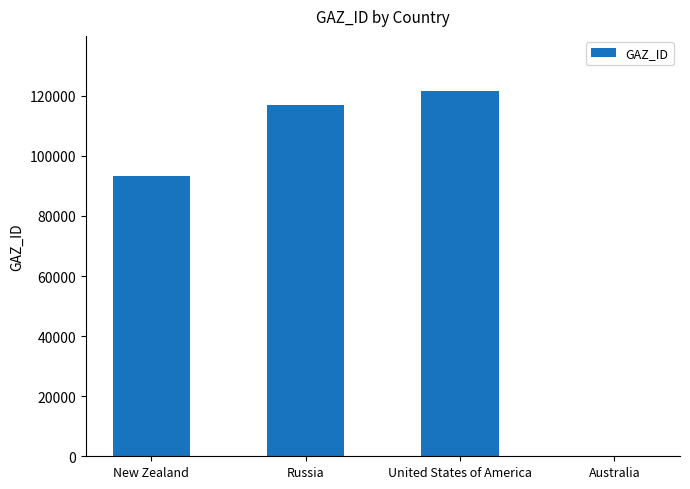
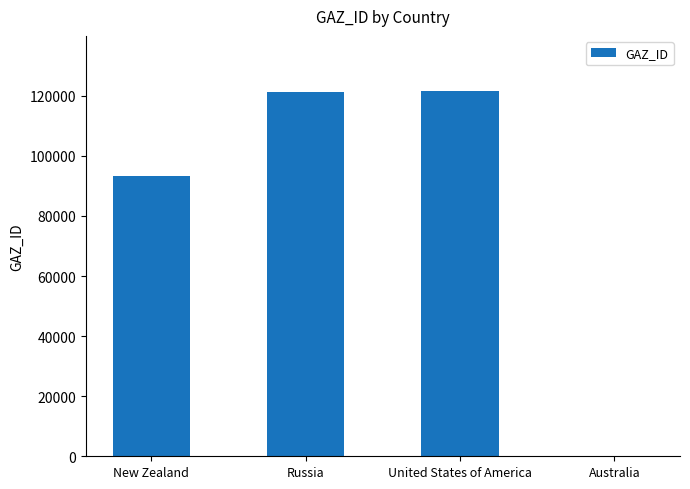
  {
    "New Zealand": 93000,
-   "Russia": 117000,
+   "Russia": 121000,
    "United States of America": 122000
  }
